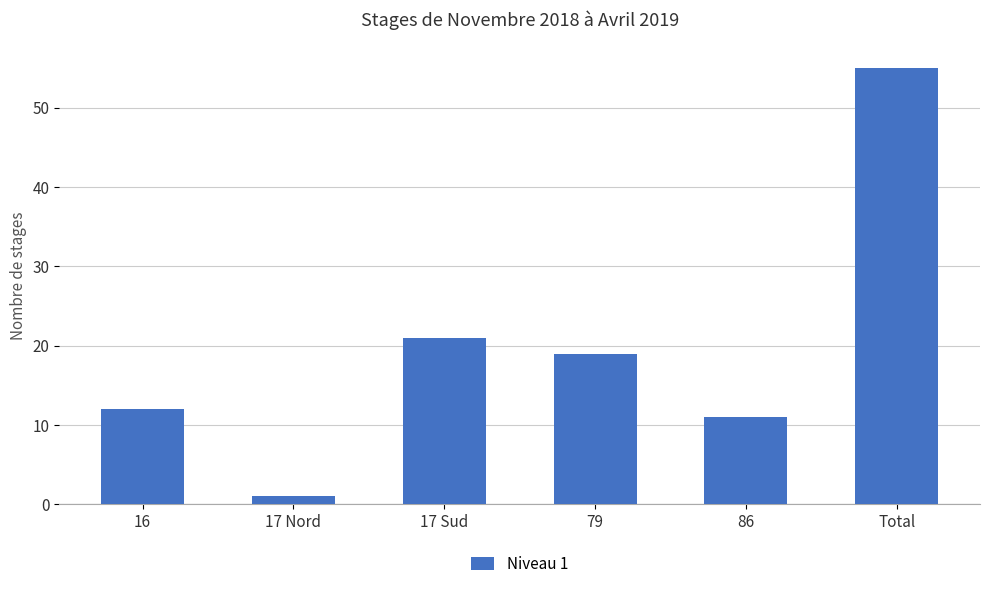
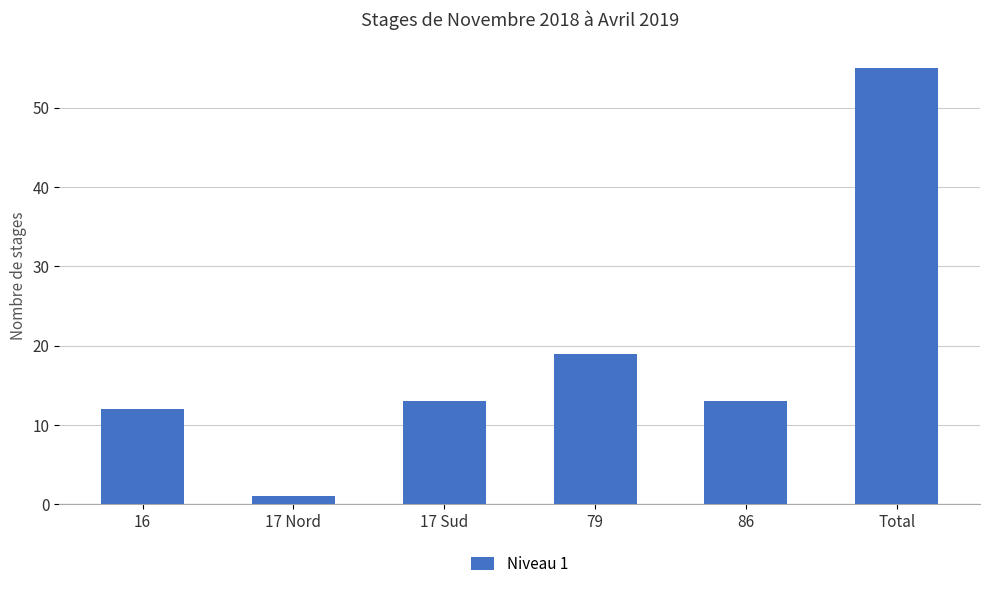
  {
    "16": 12,
    "17 Nord": 1,
-   "17 Sud": 21,
+   "17 Sud": 13,
    "79": 19,
-   "86": 11,
+   "86": 13,
    "Total": 55
  }
